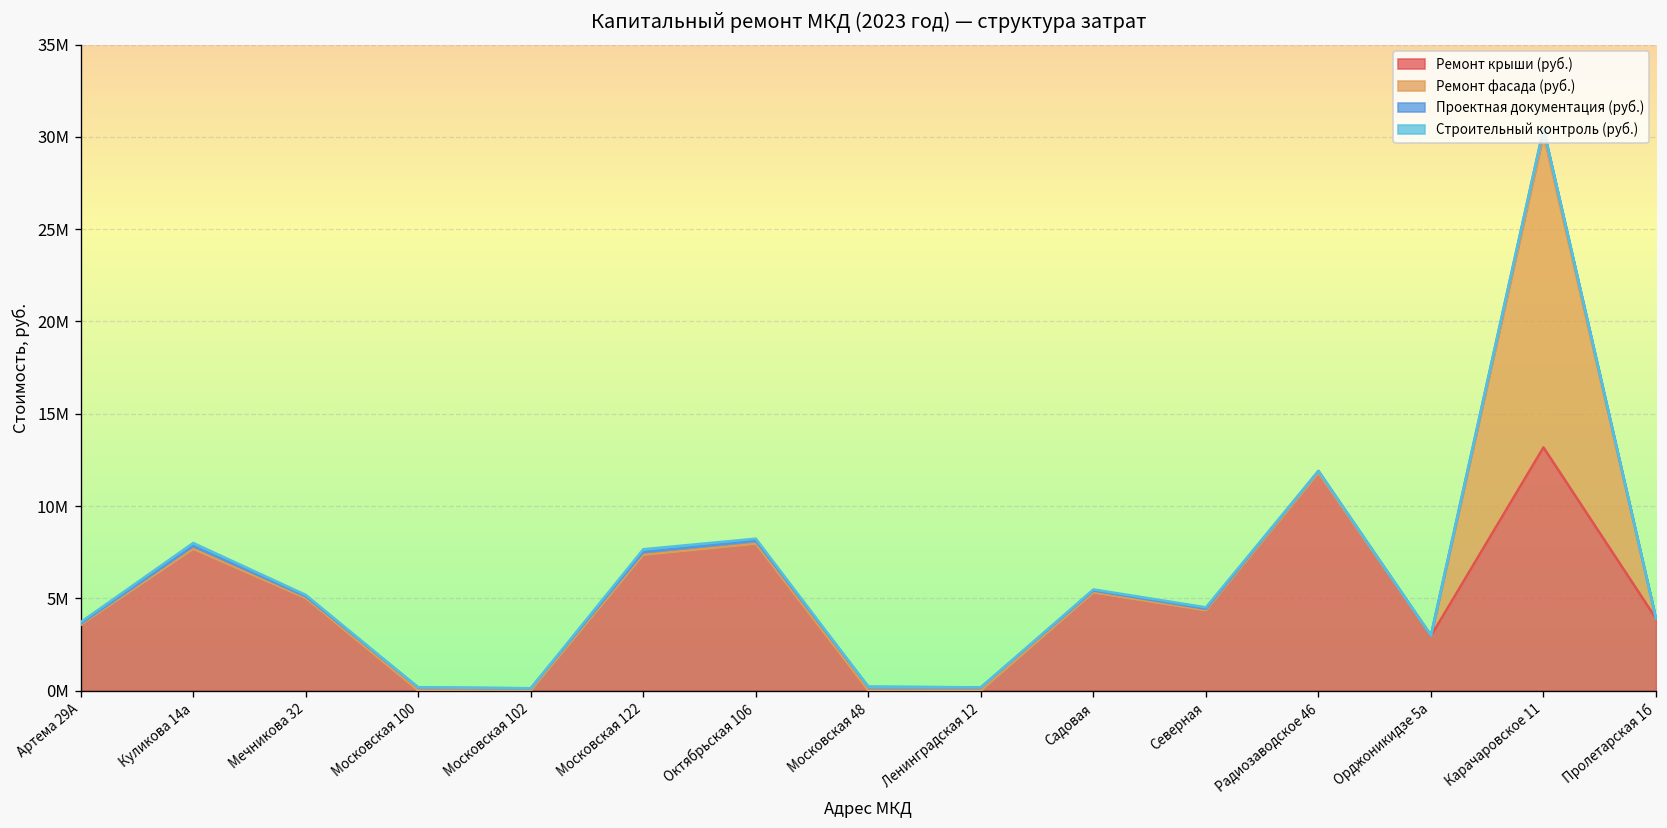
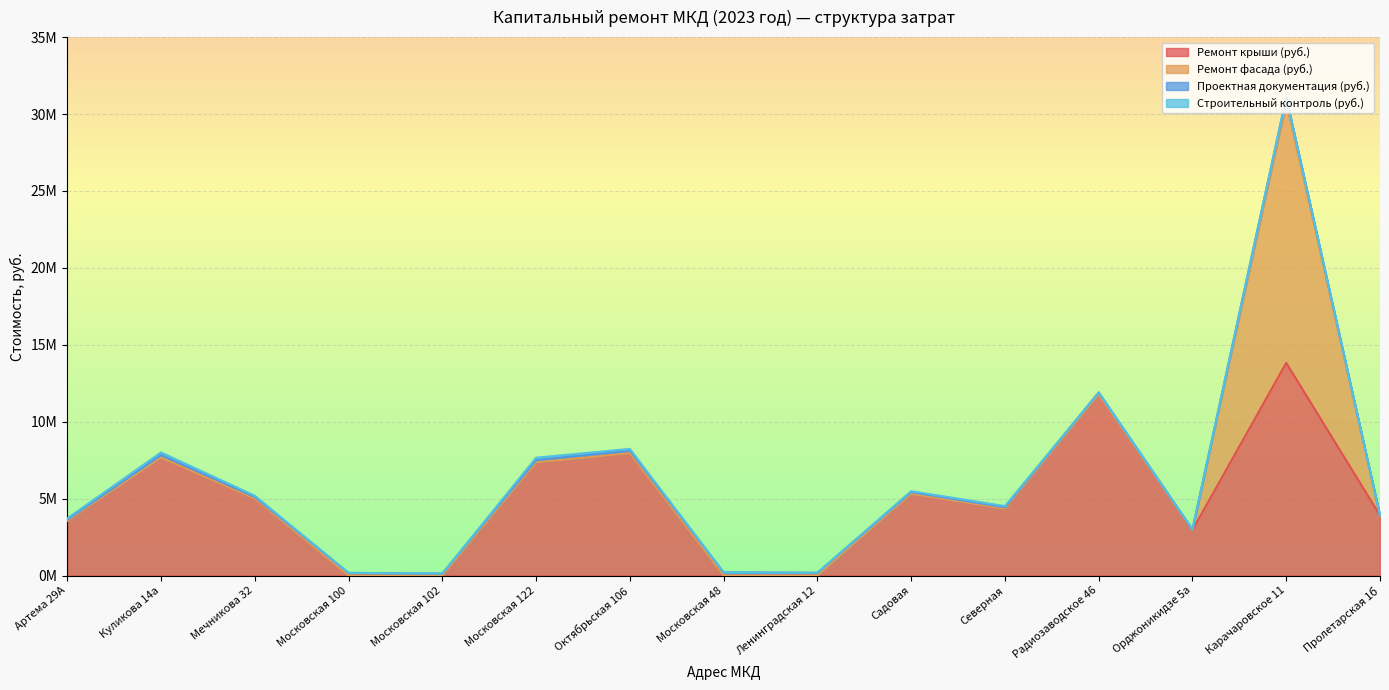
  {
    "Ремонт крыши (руб.)": {
-     "Карачаровское 11": 13200000
+     "Карачаровское 11": 13800000
    }
  }
